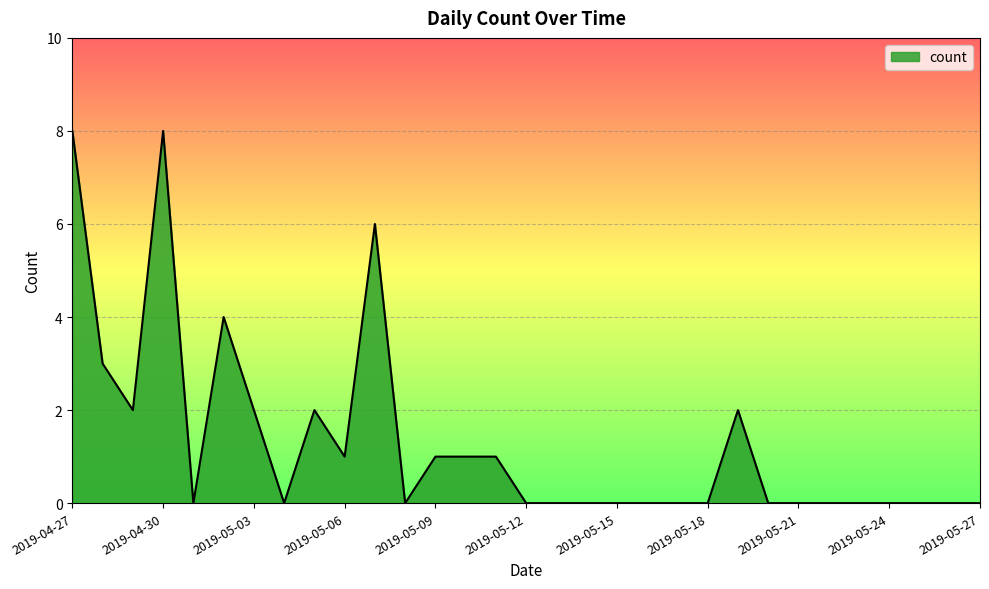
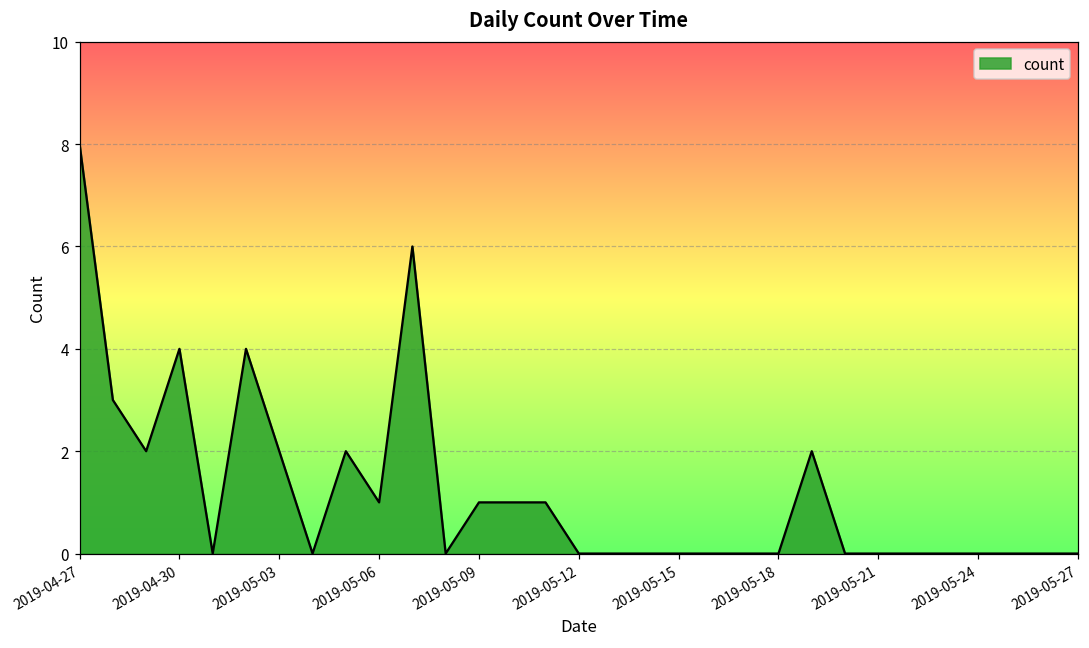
  {
    "2019-04-27": 8,
-   "2019-04-30": 8,
+   "2019-04-30": 4,
    "2019-05-03": 2,
    "2019-05-06": 1,
    "2019-05-09": 1,
    "2019-05-12": 0,
    "2019-05-15": 0,
    "2019-05-18": 0,
    "2019-05-21": 0,
    "2019-05-24": 0,
    "2019-05-27": 0
  }
